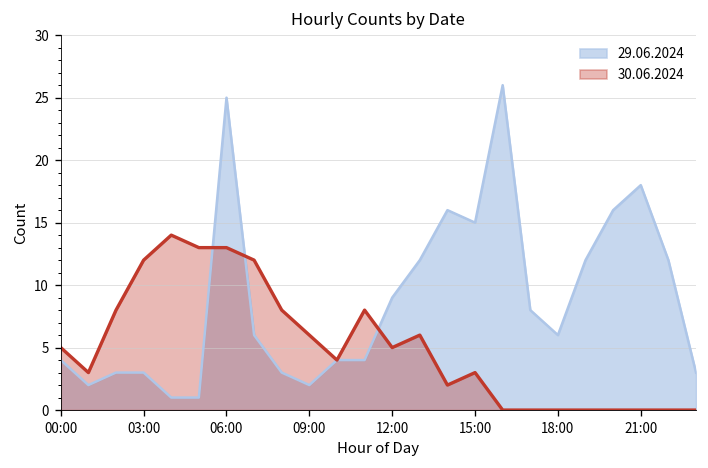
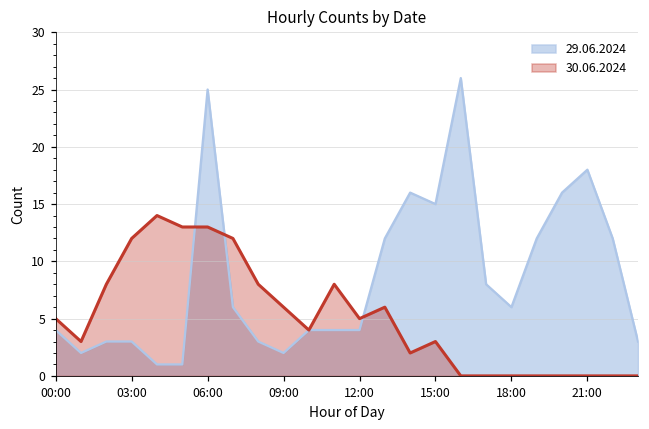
  {
    "29.06.2024": {
      "00:00": 4,
      "03:00": 3,
      "06:00": 25,
      "09:00": 2,
-     "12:00": 9,
+     "12:00": 4,
      "15:00": 15,
      "18:00": 6,
      "21:00": 18
    },
    "30.06.2024": {
      "00:00": 5,
      "03:00": 12,
      "06:00": 13,
      "09:00": 6,
      "12:00": 5,
      "15:00": 3,
      "18:00": 0,
      "21:00": 0
    }
  }
